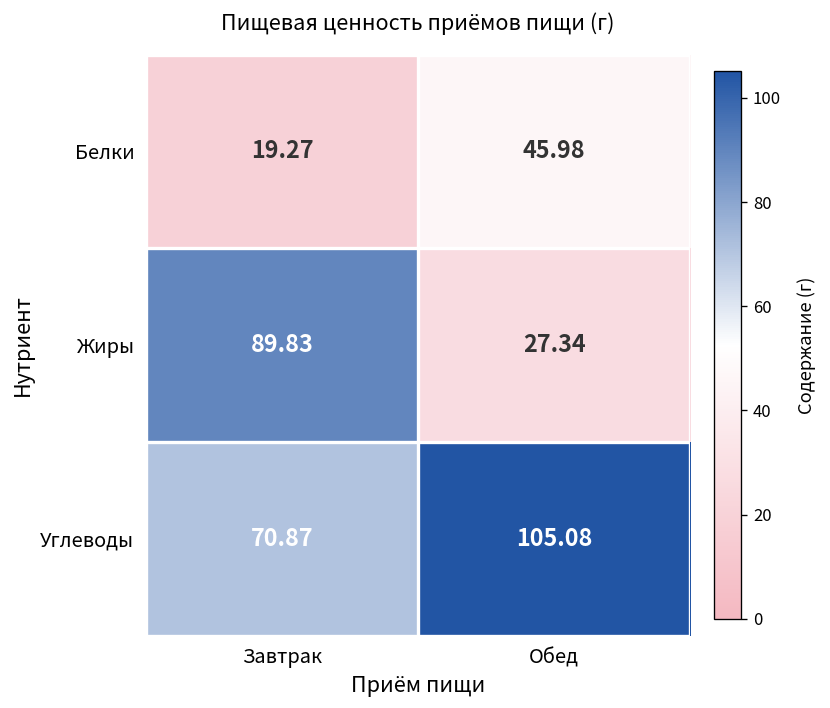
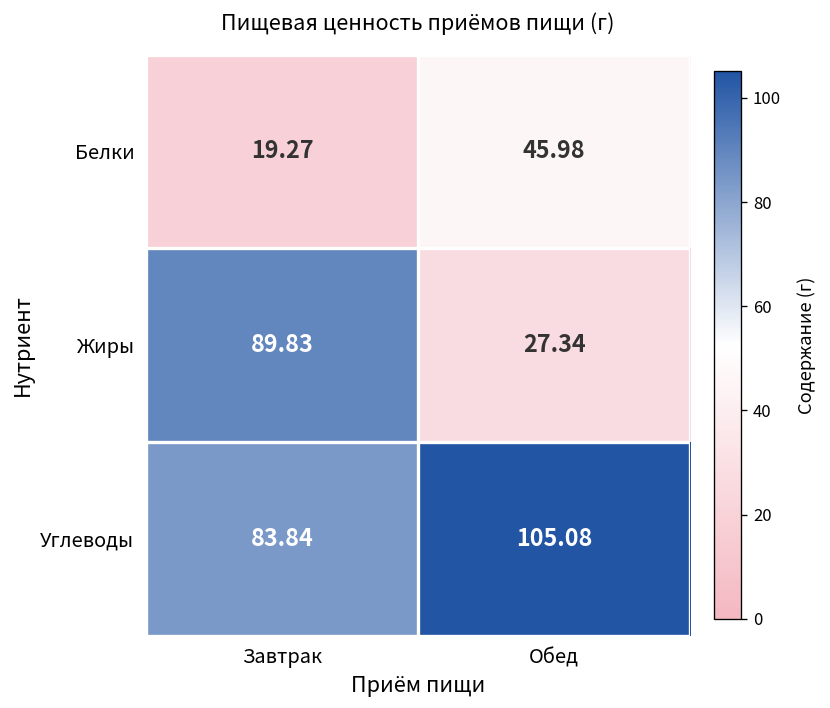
  {
    "Белки": {
      "Завтрак": 19.27,
      "Обед": 45.98
    },
    "Жиры": {
      "Завтрак": 89.83,
      "Обед": 27.34
    },
    "Углеводы": {
-     "Завтрак": 70.87,
+     "Завтрак": 83.84,
      "Обед": 105.08
    }
  }
